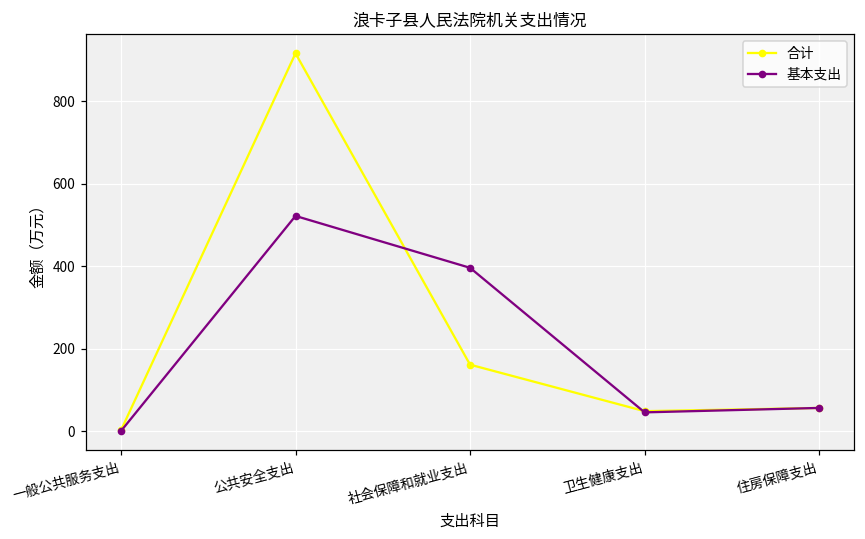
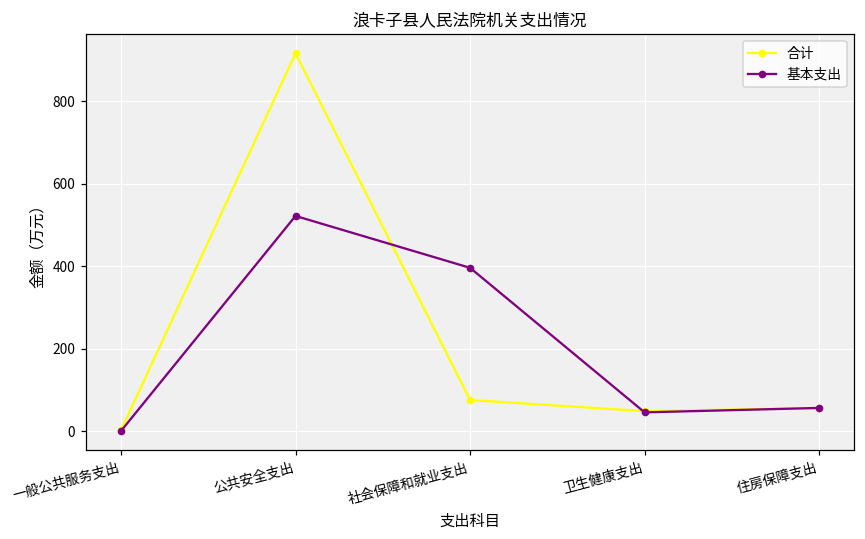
  {
    "合计": {
      "公共安全支出": 920,
-     "社会保障和就业支出": 160
+     "社会保障和就业支出": 80
    },
    "基本支出": {
      "公共安全支出": 520,
      "社会保障和就业支出": 400
    }
  }
